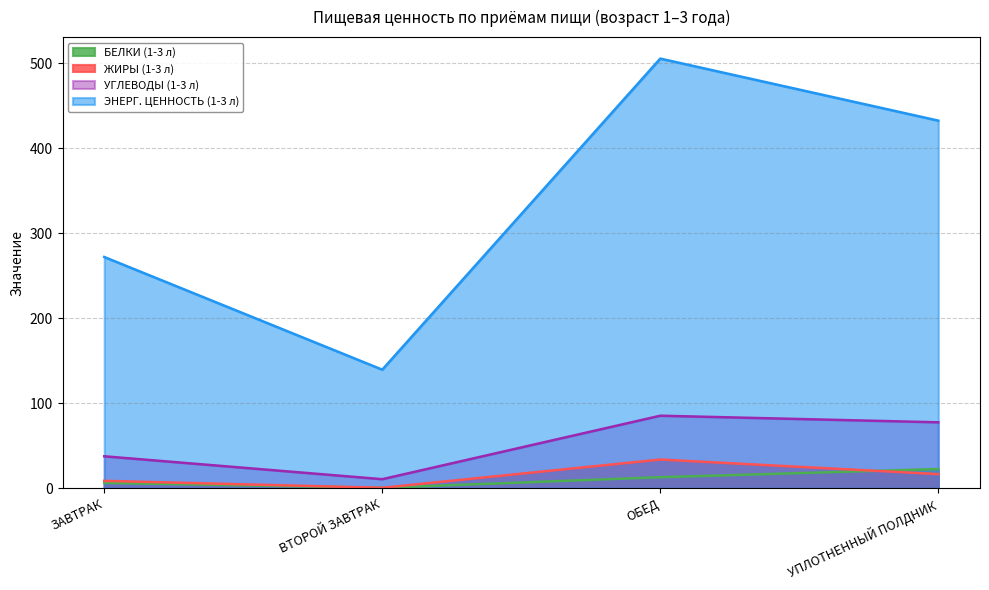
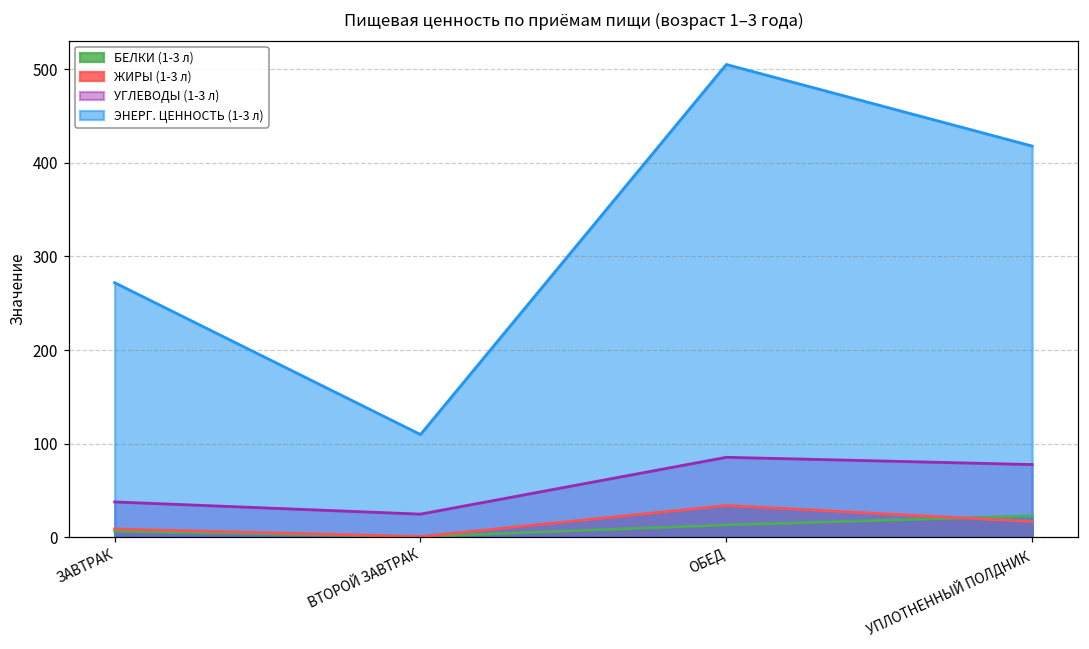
  {
    "БЕЛКИ (1-3 л)": {
      "ОБЕД": 10,
      "УПЛОТНЕННЫЙ ПОЛДНИК": 20
    },
    "ЖИРЫ (1-3 л)": {
      "ОБЕД": 30,
      "УПЛОТНЕННЫЙ ПОЛДНИК": 20
    },
    "УГЛЕВОДЫ (1-3 л)": {
      "ЗАВТРАК": 40,
-     "ВТОРОЙ ЗАВТРАК": 10,
+     "ВТОРОЙ ЗАВТРАК": 20,
      "ОБЕД": 90,
      "УПЛОТНЕННЫЙ ПОЛДНИК": 80
    },
    "ЭНЕРГ. ЦЕННОСТЬ (1-3 л)": {
      "ЗАВТРАК": 270,
-     "ВТОРОЙ ЗАВТРАК": 140,
+     "ВТОРОЙ ЗАВТРАК": 110,
      "ОБЕД": 510,
-     "УПЛОТНЕННЫЙ ПОЛДНИК": 430
+     "УПЛОТНЕННЫЙ ПОЛДНИК": 420
    }
  }
